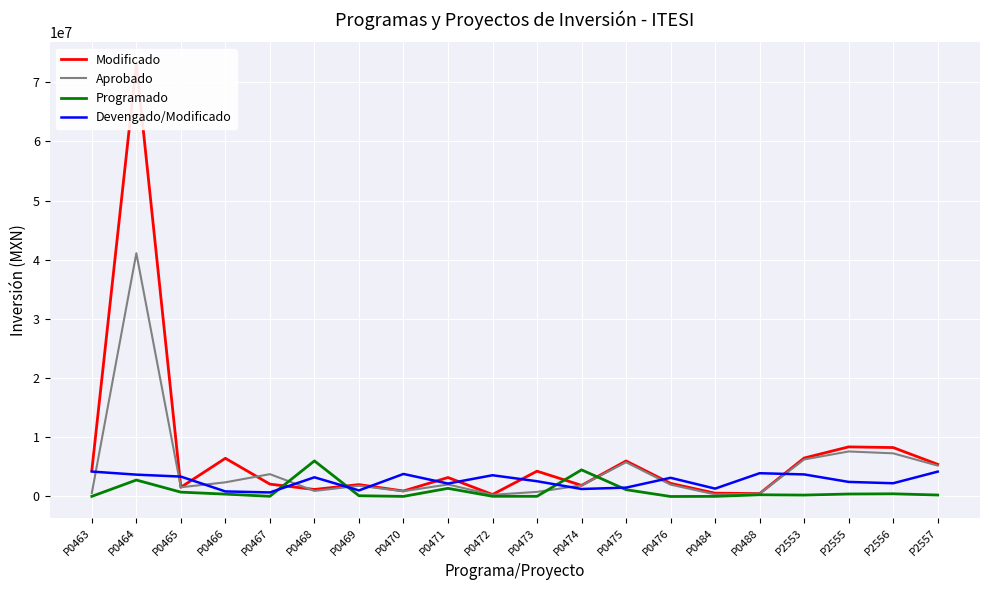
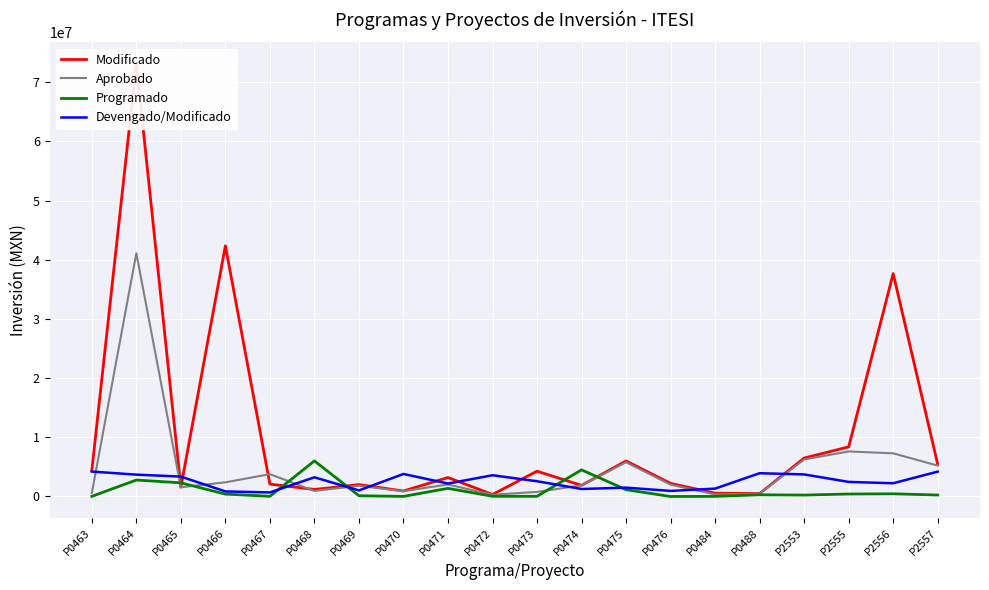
  {
    "Modificado": {
-     "P0466": 6000000,
+     "P0466": 42000000,
      "P0467": 2000000,
      "P0471": 3000000,
      "P0473": 4000000,
      "P2555": 8000000,
-     "P2556": 8000000
+     "P2556": 38000000
    },
    "Aprobado": {
      "P0463": 1000000,
      "P0464": 41000000,
      "P0466": 2000000,
      "P0467": 4000000,
      "P0473": 1000000,
      "P2555": 8000000,
      "P2556": 7000000
    },
    "Programado": {
      "P0463": 0,
      "P0464": 3000000,
-     "P0465": 1000000,
+     "P0465": 2000000,
      "P0466": 0,
      "P0467": 0,
      "P0468": 6000000,
      "P0469": 0,
      "P0470": 0,
      "P0471": 1000000,
      "P0473": 0,
      "P0474": 4000000,
      "P0476": 0,
      "P2553": 0,
      "P2555": 0,
      "P2556": 0,
      "P2557": 0
    },
    "Devengado/Modificado": {
      "P0464": 4000000,
      "P0465": 3000000,
      "P0466": 1000000,
      "P0467": 1000000,
      "P0468": 3000000,
      "P0469": 1000000,
      "P0470": 4000000,
      "P0472": 4000000,
      "P0473": 3000000,
      "P0474": 1000000,
-     "P0476": 3000000,
+     "P0476": 1000000,
      "P0484": 1000000,
      "P0488": 4000000,
      "P2553": 4000000,
      "P2555": 2000000,
      "P2556": 2000000,
      "P2557": 4000000
    }
  }
